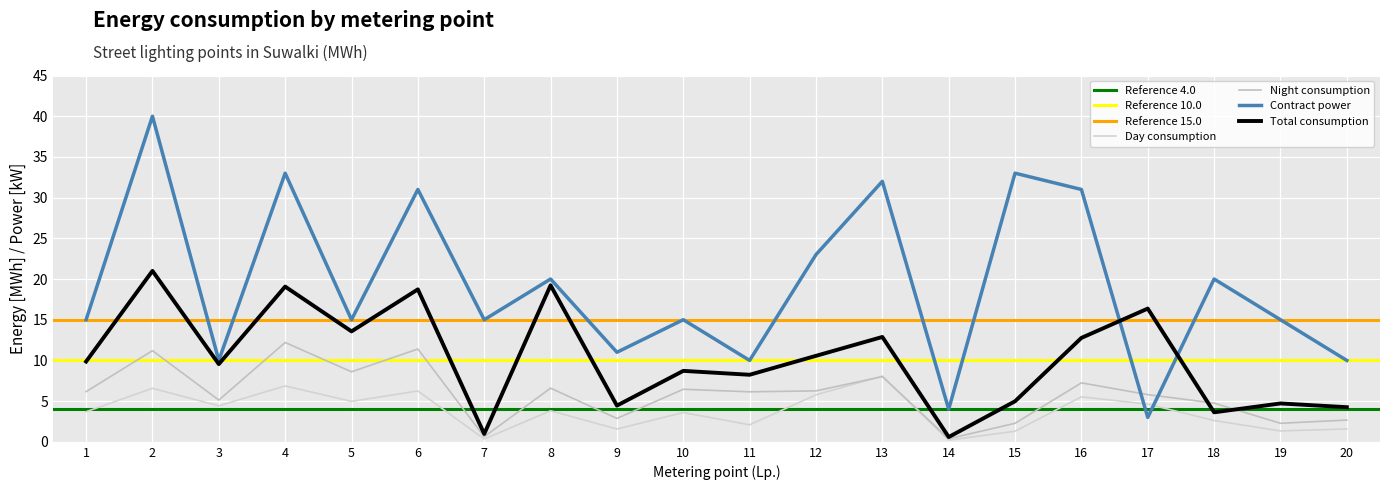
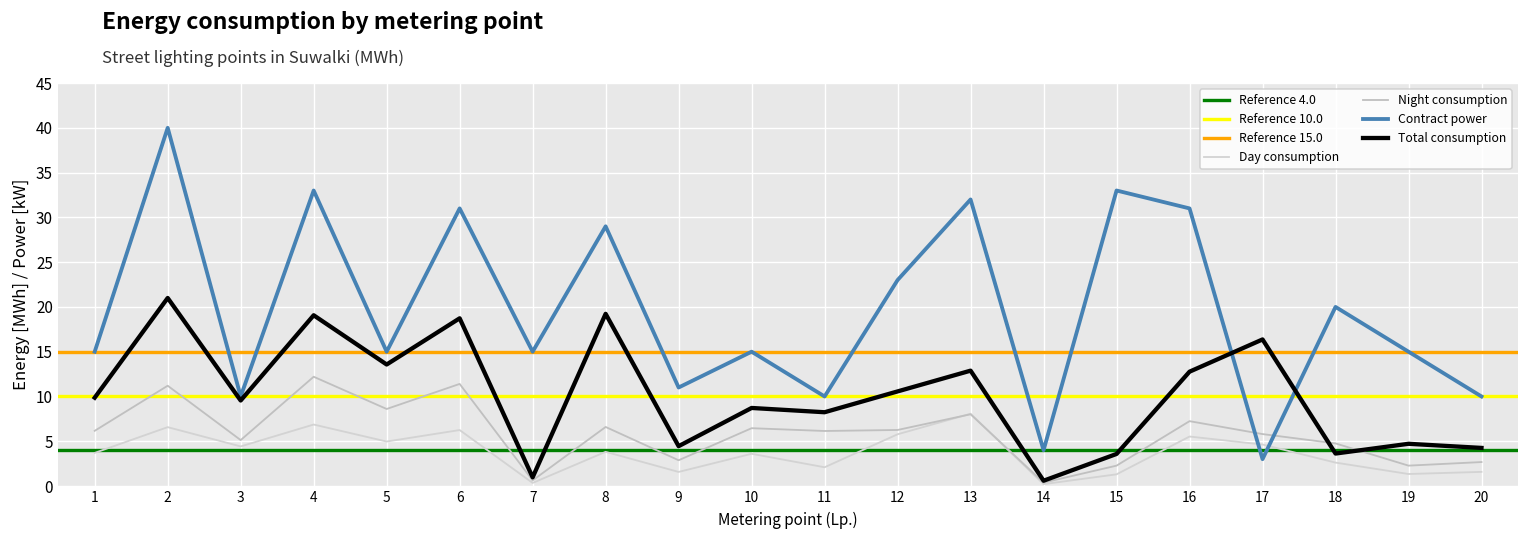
  {
    "Contract power": {
      "1": 15,
      "2": 40,
      "3": 10,
      "4": 33,
      "5": 15,
      "6": 31,
      "7": 15,
-     "8": 20,
+     "8": 29,
      "9": 11,
      "10": 15,
      "11": 10,
      "12": 23,
      "13": 32,
      "14": 4,
      "15": 33,
      "16": 31,
      "17": 3,
      "18": 20,
      "19": 15,
      "20": 10
    },
    "Total consumption": {
      "1": 10,
      "2": 21,
      "3": 10,
      "4": 19,
      "5": 14,
      "6": 19,
      "7": 1,
      "8": 19,
      "9": 4,
      "10": 9,
      "11": 8,
      "12": 11,
      "13": 13,
-     "15": 5,
+     "15": 4,
      "16": 13,
      "17": 16,
      "18": 4,
      "19": 5,
      "20": 4
    }
  }
